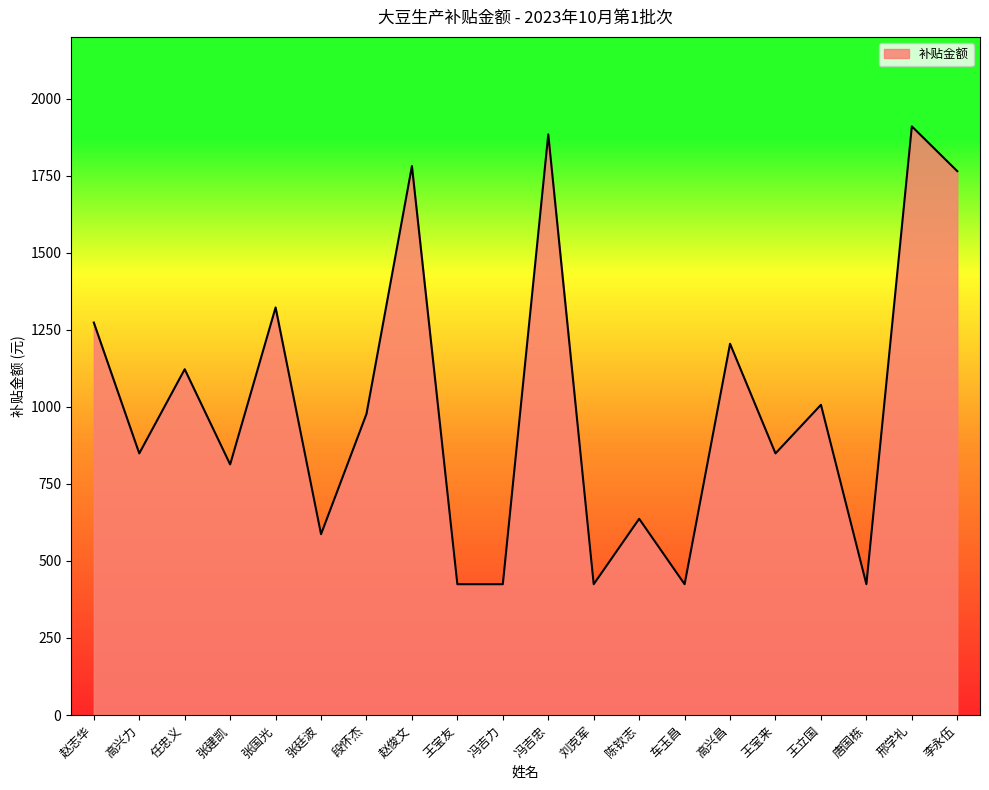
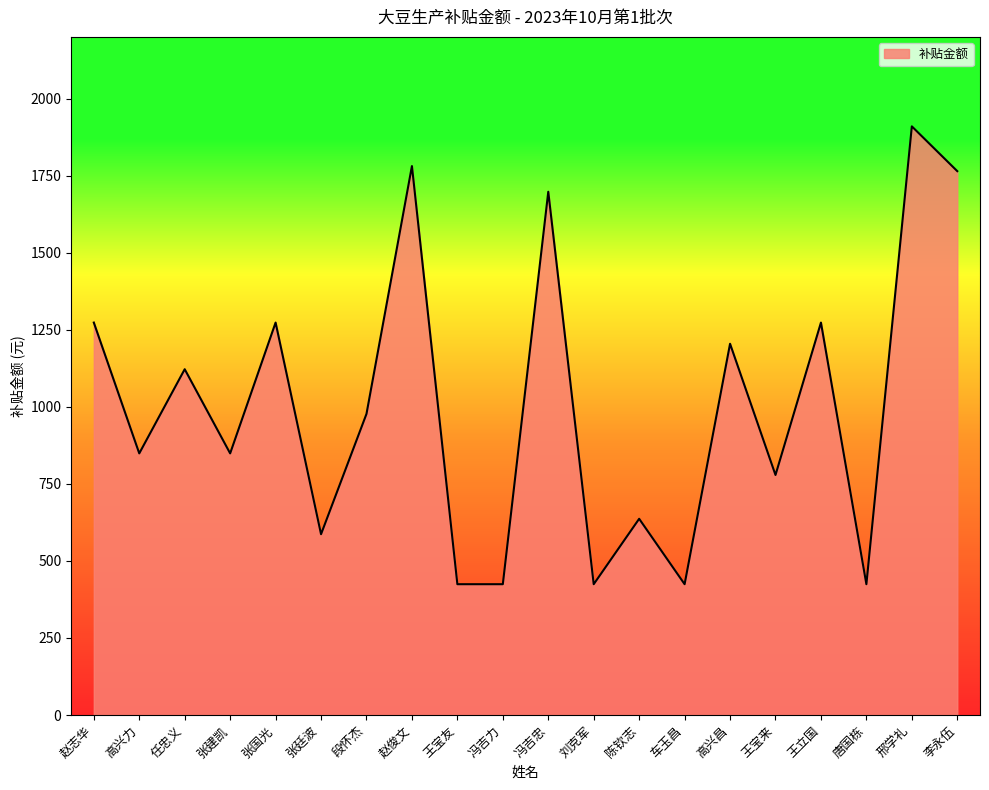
  {
    "赵志华": 1270,
    "高兴力": 850,
    "任忠义": 1120,
-   "张建凯": 810,
-   "张国光": 1320,
+   "张建凯": 850,
+   "张国光": 1270,
    "张廷波": 590,
    "段怀杰": 980,
    "赵俊文": 1780,
    "王宝友": 420,
    "冯吉力": 420,
-   "冯吉忠": 1880,
+   "冯吉忠": 1700,
    "刘克军": 420,
    "陈钦志": 640,
    "车玉昌": 420,
    "高兴昌": 1200,
-   "王宝来": 850,
-   "王立国": 1010,
+   "王宝来": 780,
+   "王立国": 1270,
    "唐国栋": 420,
    "邢学礼": 1910,
    "李永伍": 1760
  }
